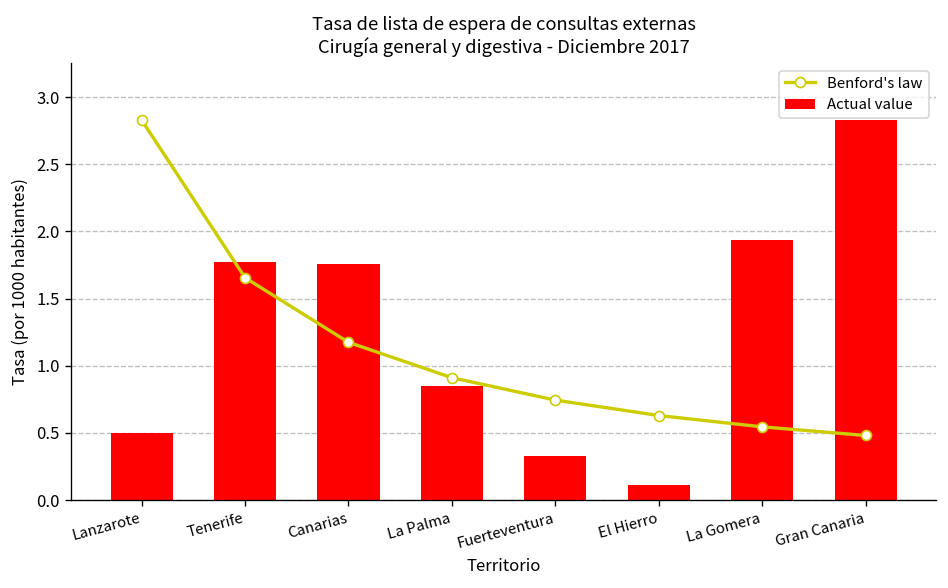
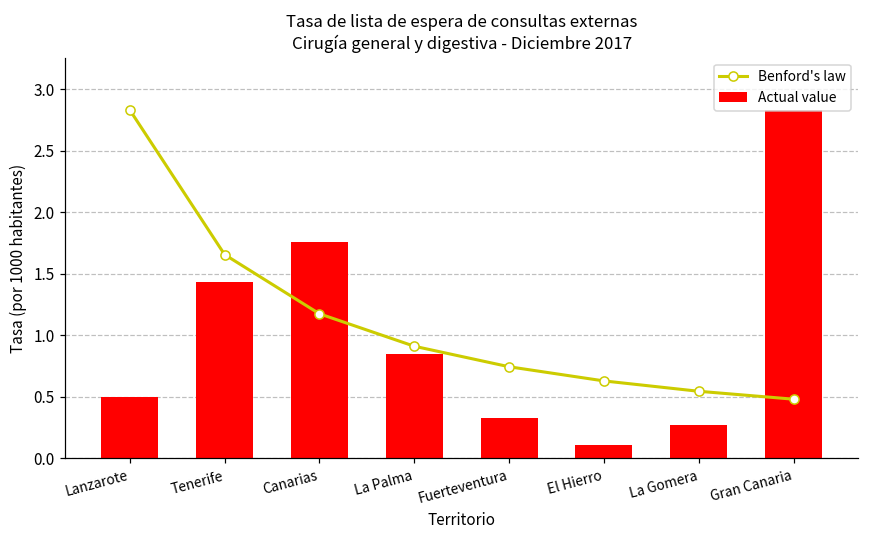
  {
    "Benford's law": {
      "Lanzarote": 2.83,
      "Tenerife": 1.66,
      "Canarias": 1.17,
      "La Palma": 0.91,
      "Fuerteventura": 0.74,
      "El Hierro": 0.63,
      "La Gomera": 0.55,
      "Gran Canaria": 0.48
    },
    "Actual value": {
      "Lanzarote": 0.50,
-     "Tenerife": 1.77,
+     "Tenerife": 1.43,
      "Canarias": 1.76,
      "La Palma": 0.85,
      "Fuerteventura": 0.33,
      "El Hierro": 0.11,
-     "La Gomera": 1.94
+     "La Gomera": 0.27
    }
  }
